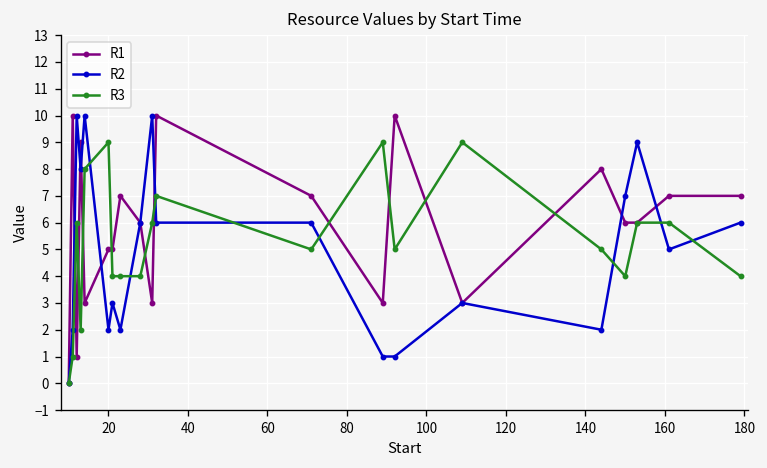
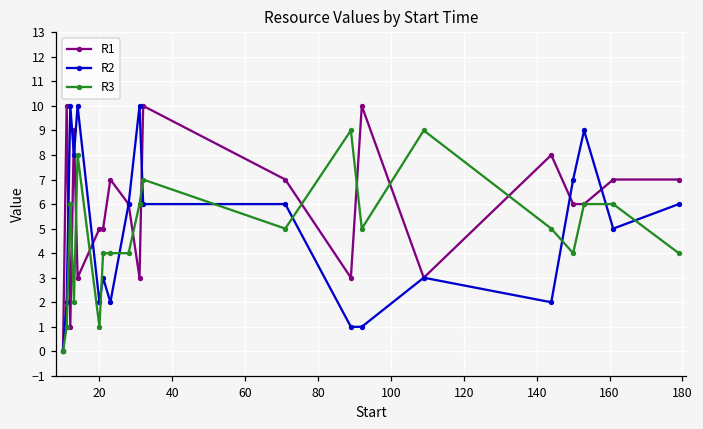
  {
    "R1": {
      "20": 5
    },
    "R2": {
      "20": 2
    },
    "R3": {
-     "20": 9
+     "20": 1
    }
  }
